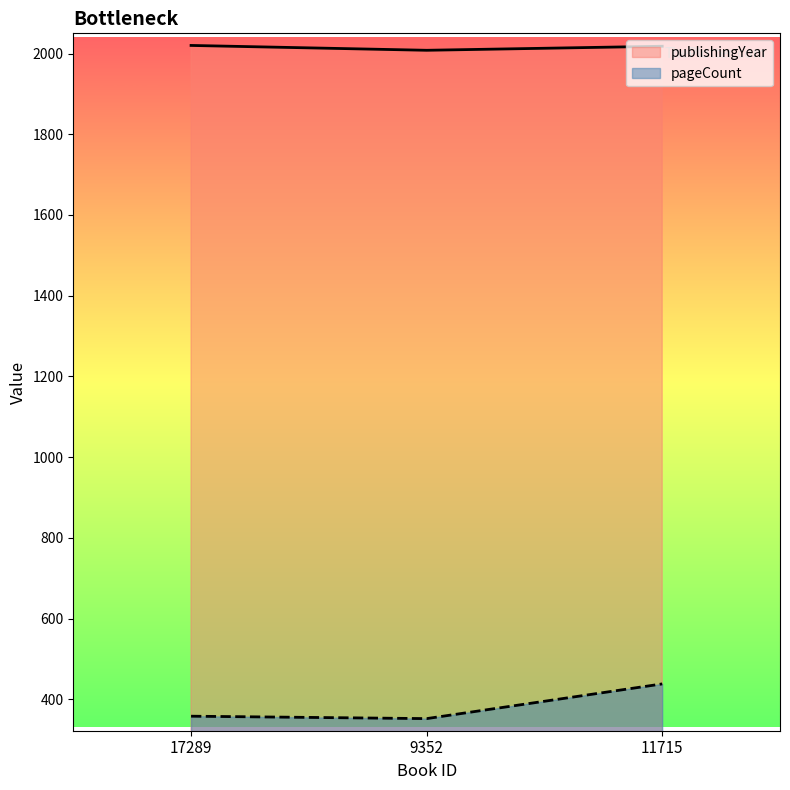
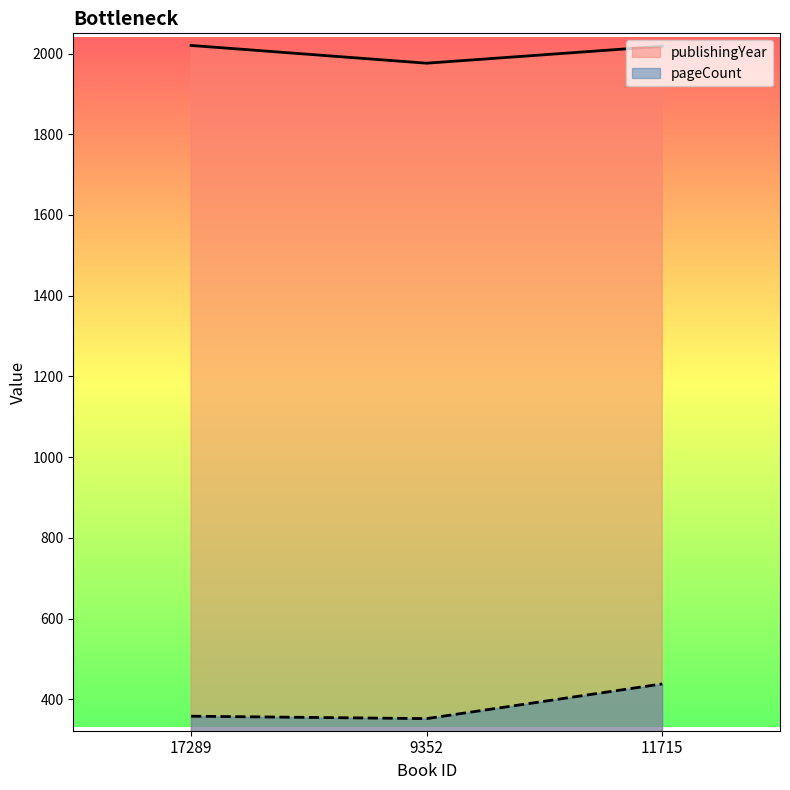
  {
    "publishingYear": {
      "17289": 2020,
-     "9352": 2010
+     "9352": 1980
    },
    "pageCount": {
      "17289": 360,
      "9352": 350,
      "11715": 440
    }
  }
